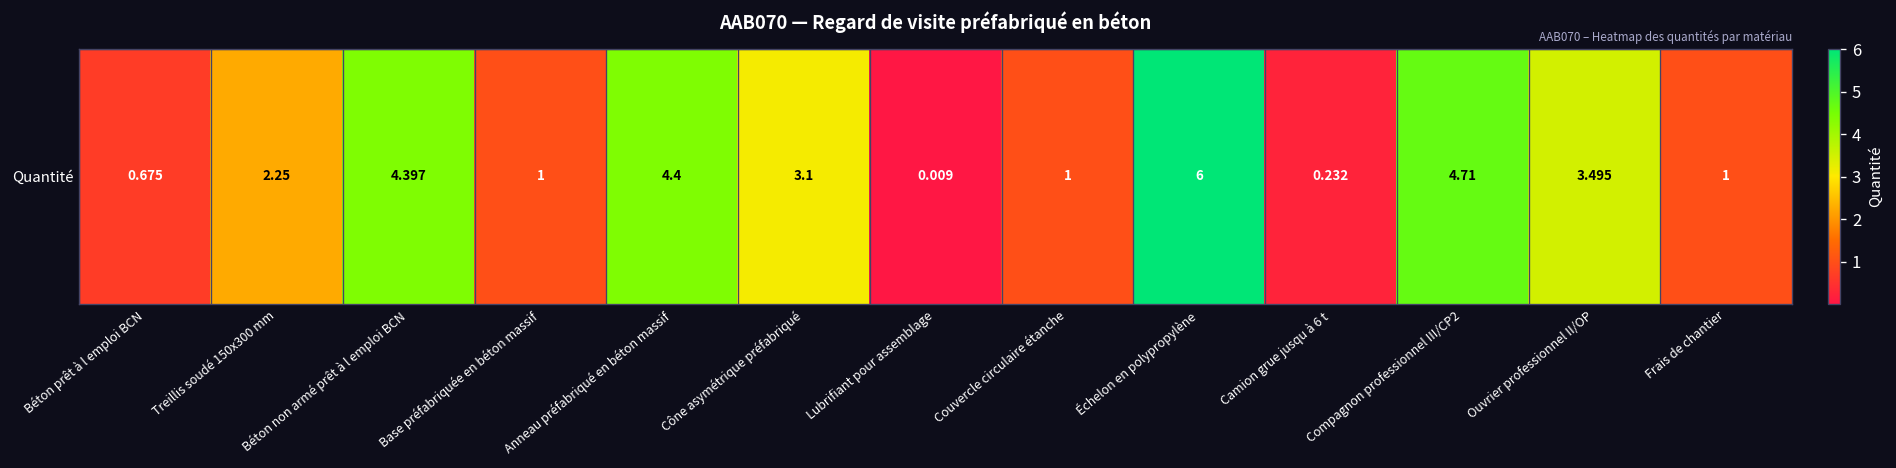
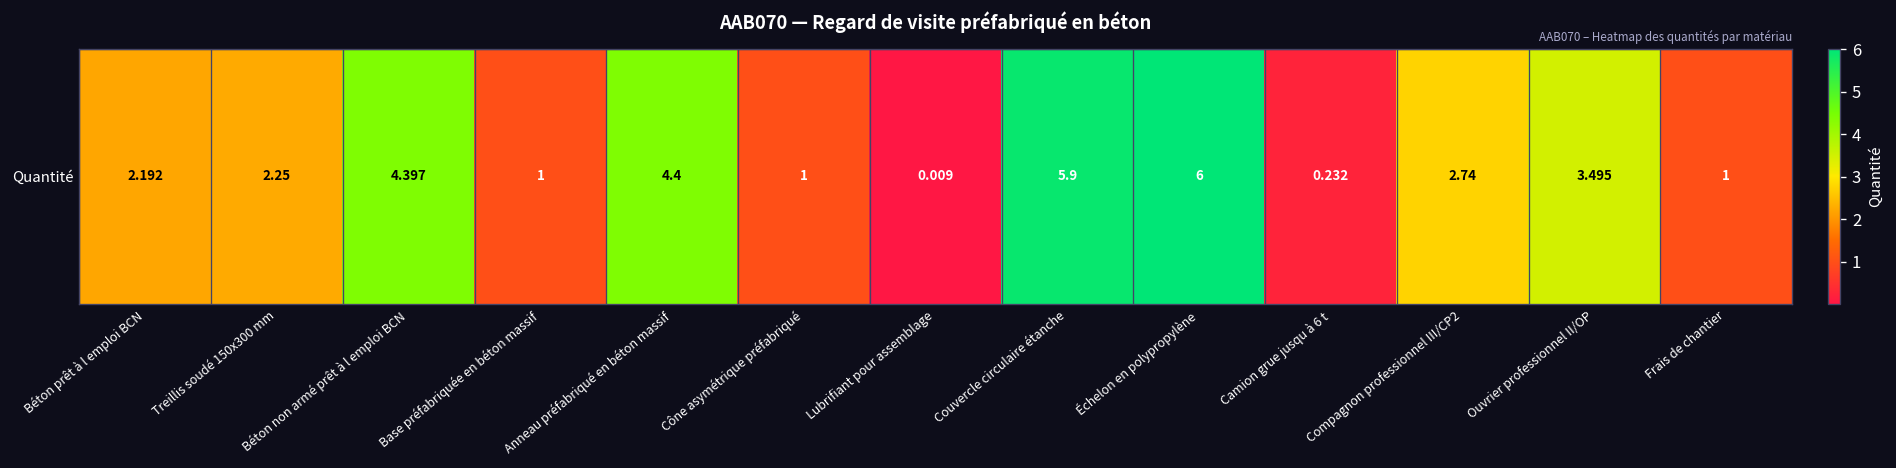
  {
    "Quantité": {
-     "Béton prêt à l emploi BCN": 0.675,
+     "Béton prêt à l emploi BCN": 2.192,
      "Treillis soudé 150x300 mm": 2.25,
      "Béton non armé prêt à l emploi BCN": 4.397,
      "Base préfabriquée en béton massif": 1,
      "Anneau préfabriqué en béton massif": 4.4,
-     "Cône asymétrique préfabriqué": 3.1,
+     "Cône asymétrique préfabriqué": 1,
      "Lubrifiant pour assemblage": 0.009,
-     "Couvercle circulaire étanche": 1,
+     "Couvercle circulaire étanche": 5.9,
      "Échelon en polypropylène": 6,
      "Camion grue jusqu à 6 t": 0.232,
-     "Compagnon professionnel III/CP2": 4.71,
+     "Compagnon professionnel III/CP2": 2.74,
      "Ouvrier professionnel II/OP": 3.495,
      "Frais de chantier": 1
    }
  }
